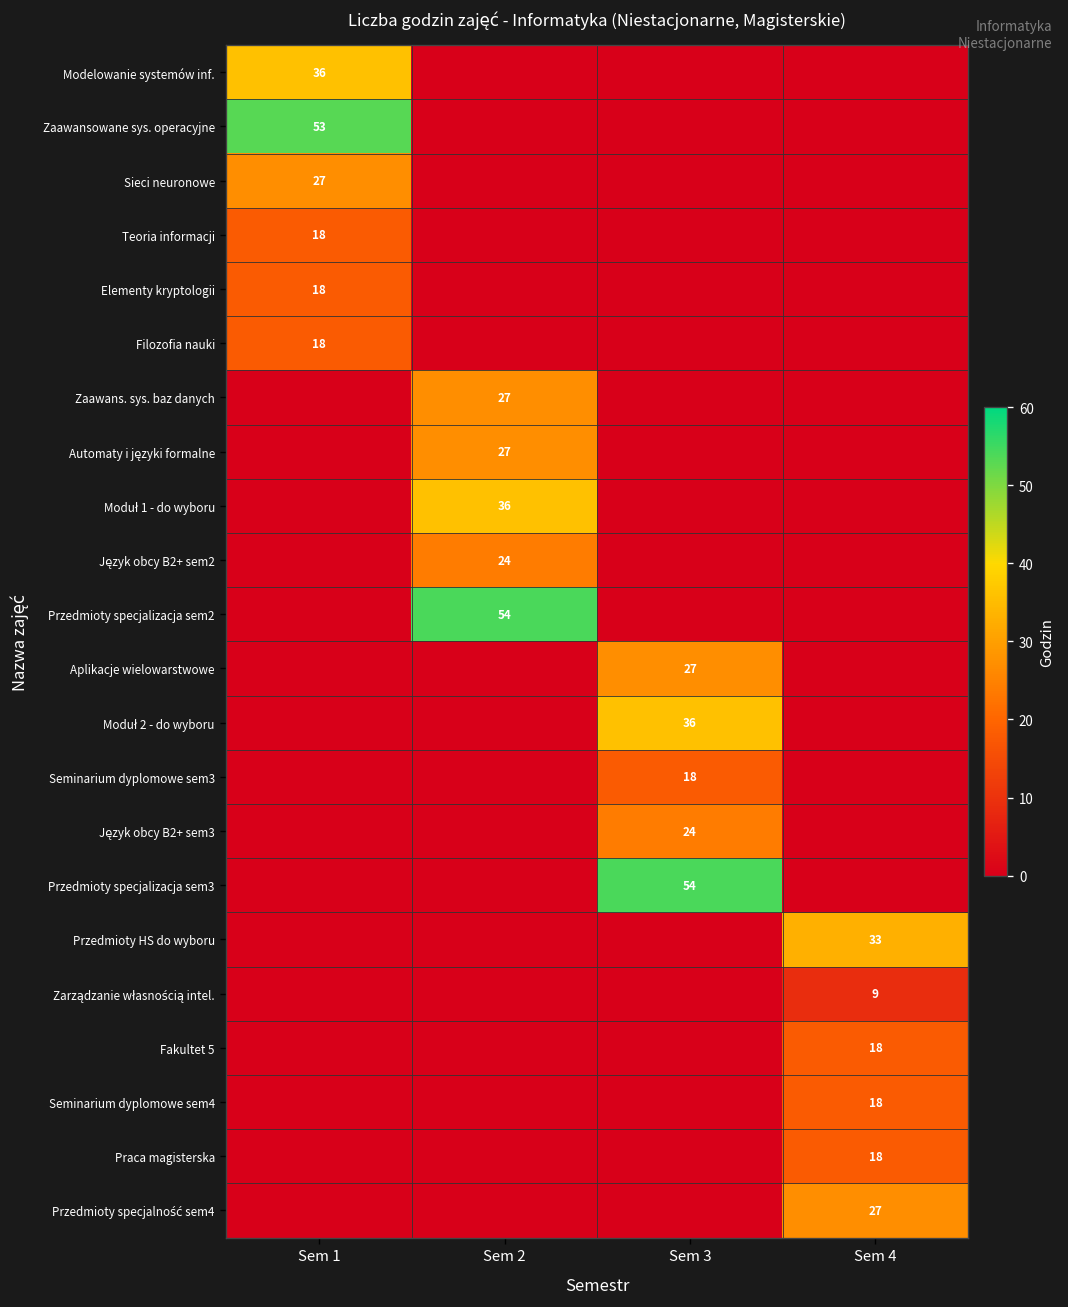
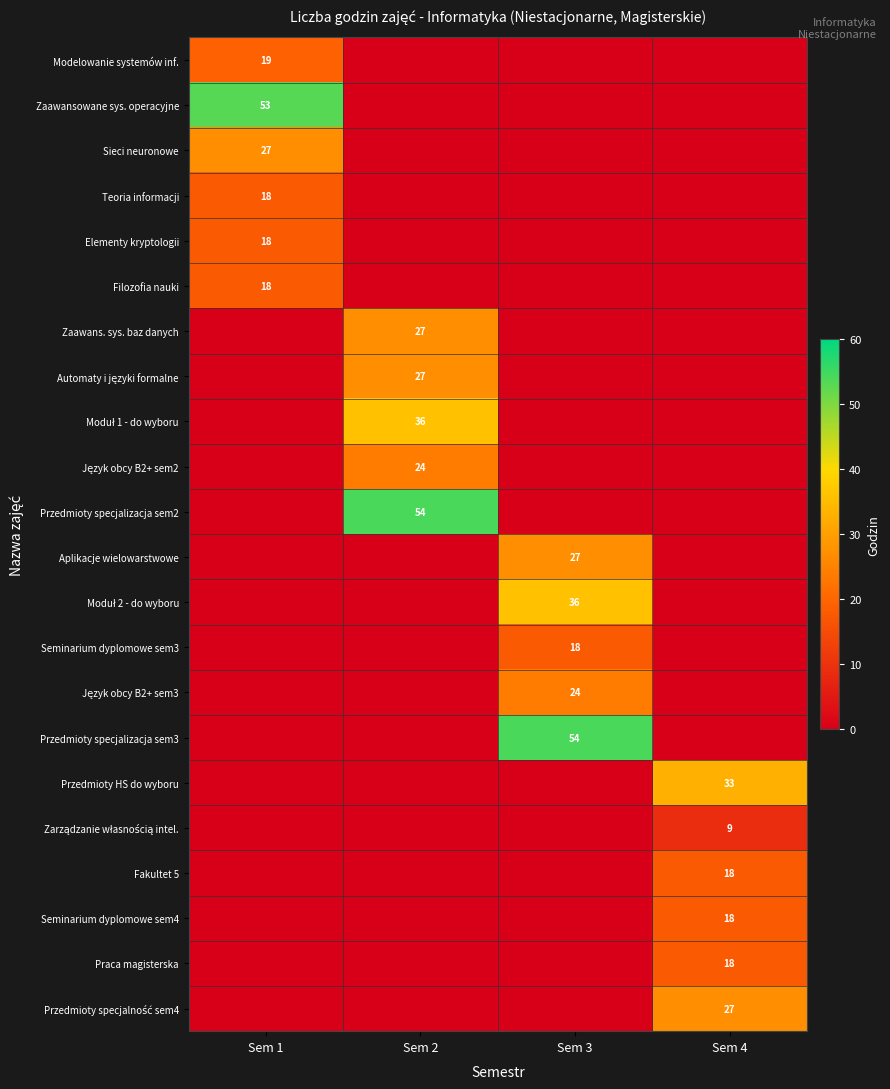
  {
    "Modelowanie systemów inf.": {
-     "Sem 1": 36
+     "Sem 1": 19
    },
    "Zaawansowane sys. operacyjne": {
      "Sem 1": 53
    },
    "Sieci neuronowe": {
      "Sem 1": 27
    },
    "Teoria informacji": {
      "Sem 1": 18
    },
    "Elementy kryptologii": {
      "Sem 1": 18
    },
    "Filozofia nauki": {
      "Sem 1": 18
    },
    "Zaawans. sys. baz danych": {
      "Sem 2": 27
    },
    "Automaty i języki formalne": {
      "Sem 2": 27
    },
    "Moduł 1 - do wyboru": {
      "Sem 2": 36
    },
    "Język obcy B2+ sem2": {
      "Sem 2": 24
    },
    "Przedmioty specjalizacja sem2": {
      "Sem 2": 54
    },
    "Aplikacje wielowarstwowe": {
      "Sem 3": 27
    },
    "Moduł 2 - do wyboru": {
      "Sem 3": 36
    },
    "Seminarium dyplomowe sem3": {
      "Sem 3": 18
    },
    "Język obcy B2+ sem3": {
      "Sem 3": 24
    },
    "Przedmioty specjalizacja sem3": {
      "Sem 3": 54
    },
    "Przedmioty HS do wyboru": {
      "Sem 4": 33
    },
    "Zarządzanie własnością intel.": {
      "Sem 4": 9
    },
    "Fakultet 5": {
      "Sem 4": 18
    },
    "Seminarium dyplomowe sem4": {
      "Sem 4": 18
    },
    "Praca magisterska": {
      "Sem 4": 18
    },
    "Przedmioty specjalność sem4": {
      "Sem 4": 27
    }
  }
